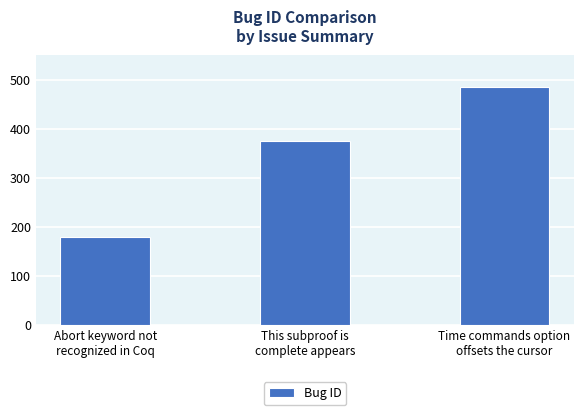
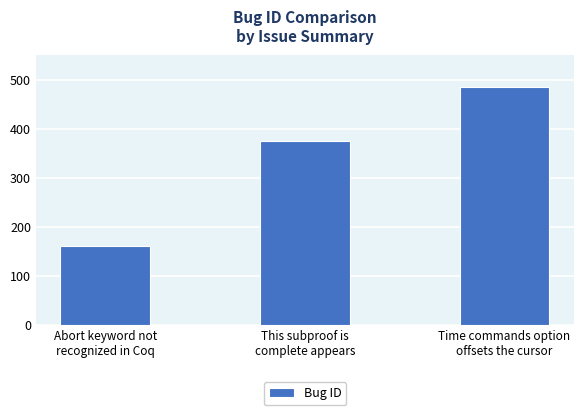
  {
-   "Abort keyword not recognized in Coq": 180,
+   "Abort keyword not recognized in Coq": 160,
    "This subproof is complete appears": 380,
    "Time commands option offsets the cursor": 490
  }
